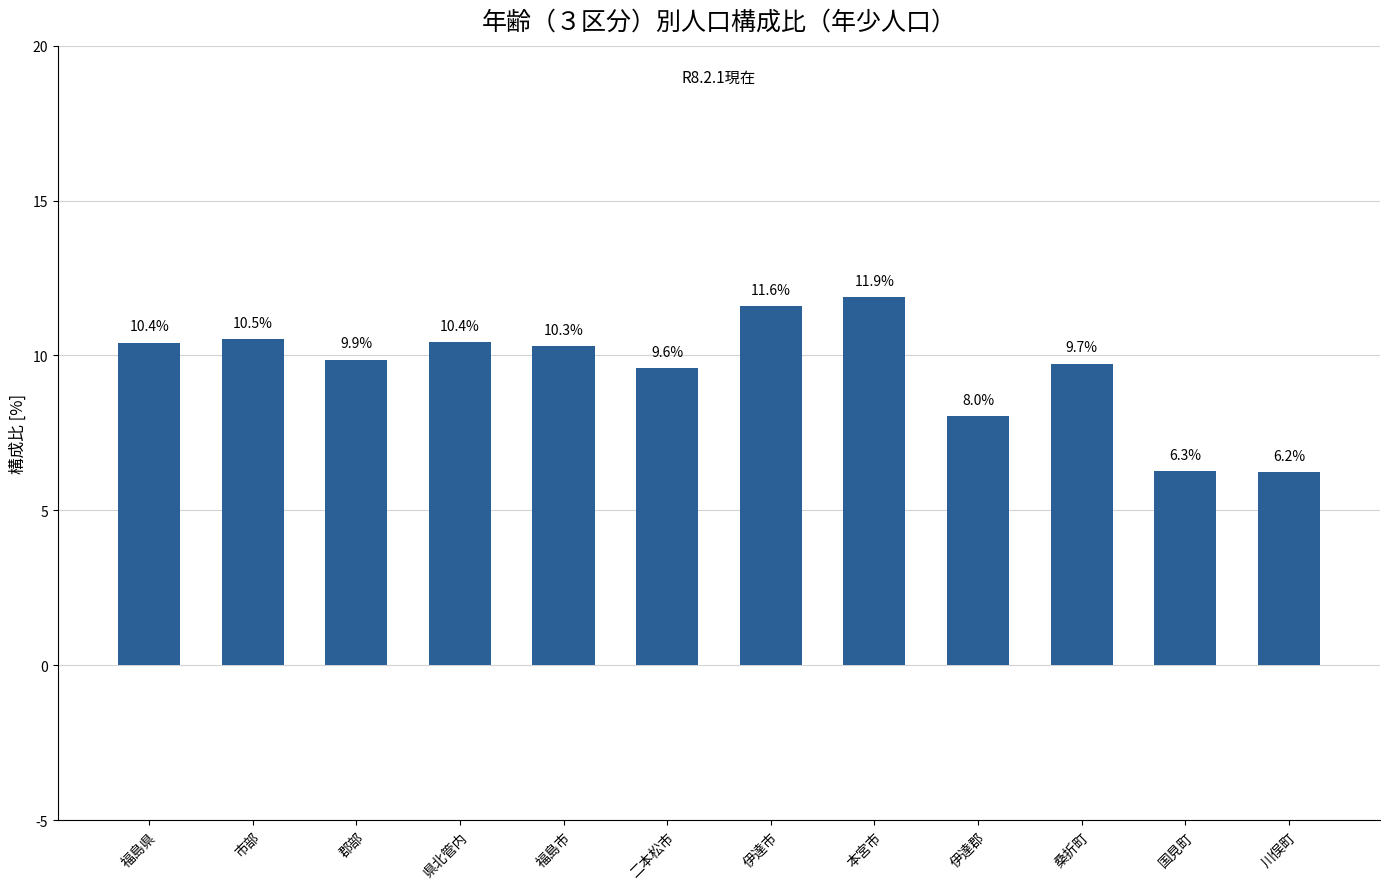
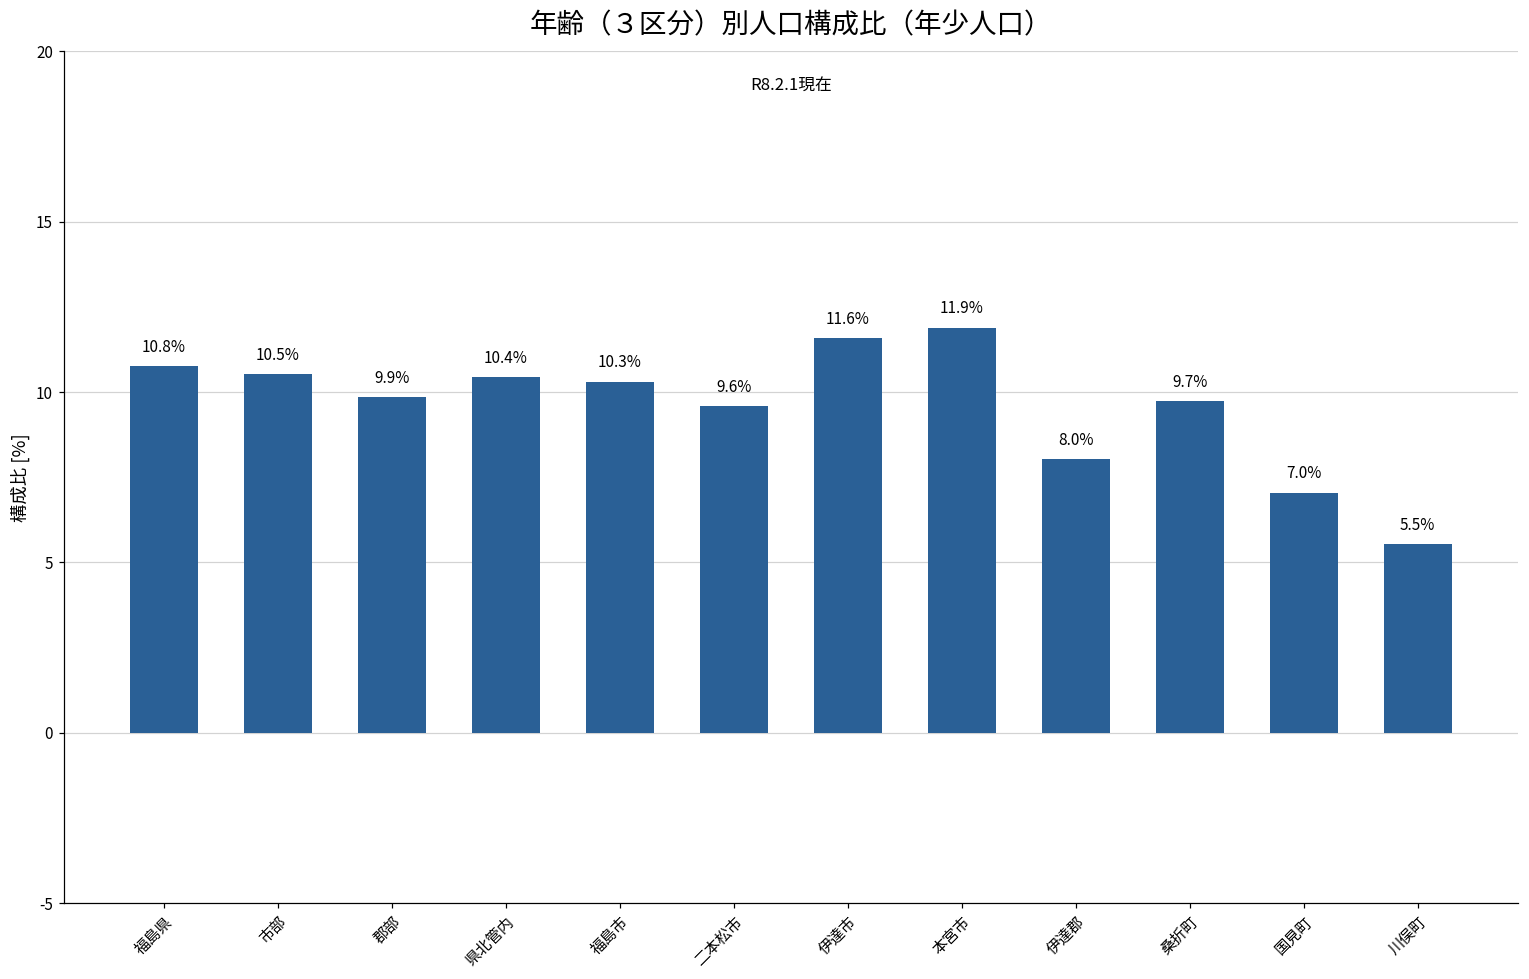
  {
-   "福島県": "10.4%",
+   "福島県": "10.8%",
    "市部": "10.5%",
    "郡部": "9.9%",
    "県北管内": "10.4%",
    "福島市": "10.3%",
    "二本松市": "9.6%",
    "伊達市": "11.6%",
    "本宮市": "11.9%",
    "伊達郡": "8.0%",
    "桑折町": "9.7%",
-   "国見町": "6.3%",
-   "川俣町": "6.2%"
+   "国見町": "7.0%",
+   "川俣町": "5.5%"
  }
